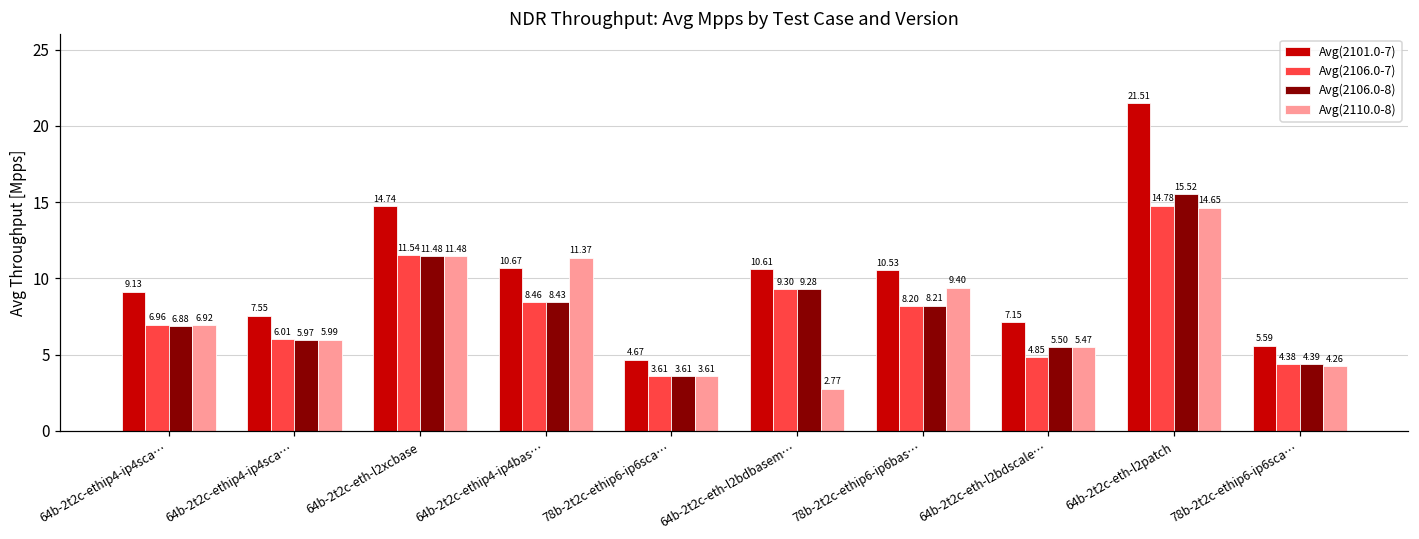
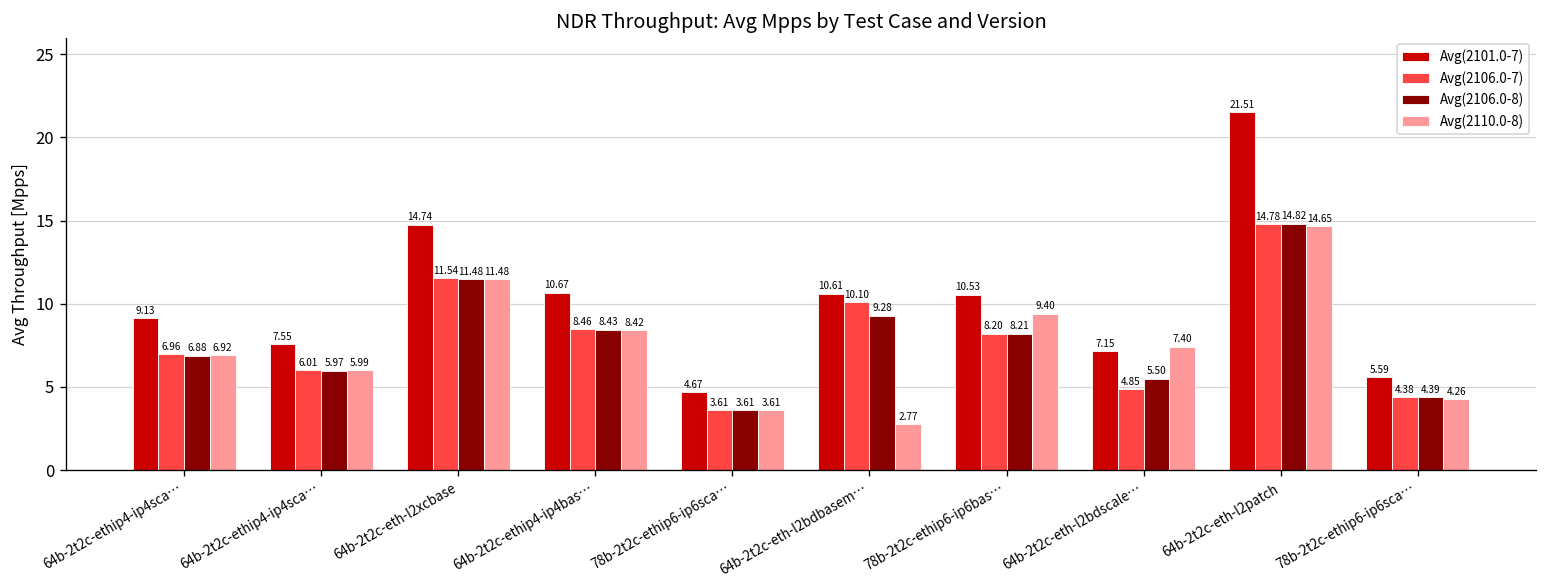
  {
    "Avg(2101.0-7)": {
      "64b-2t2c-eth-l2xcbase": 14.74,
      "64b-2t2c-ethip4-ip4bas…": 10.67,
      "64b-2t2c-eth-l2bdbasem…": 10.61,
      "78b-2t2c-ethip6-ip6bas…": 10.53,
      "64b-2t2c-eth-l2bdscale…": 7.15,
      "64b-2t2c-eth-l2patch": 21.51
    },
    "Avg(2106.0-7)": {
      "64b-2t2c-eth-l2xcbase": 11.54,
      "64b-2t2c-ethip4-ip4bas…": 8.46,
-     "64b-2t2c-eth-l2bdbasem…": 9.30,
+     "64b-2t2c-eth-l2bdbasem…": 10.10,
      "78b-2t2c-ethip6-ip6bas…": 8.20,
      "64b-2t2c-eth-l2bdscale…": 4.85,
      "64b-2t2c-eth-l2patch": 14.78
    },
    "Avg(2106.0-8)": {
      "64b-2t2c-eth-l2xcbase": 11.48,
      "64b-2t2c-ethip4-ip4bas…": 8.43,
      "64b-2t2c-eth-l2bdbasem…": 9.28,
      "78b-2t2c-ethip6-ip6bas…": 8.21,
      "64b-2t2c-eth-l2bdscale…": 5.50,
-     "64b-2t2c-eth-l2patch": 15.52
+     "64b-2t2c-eth-l2patch": 14.82
    },
    "Avg(2110.0-8)": {
      "64b-2t2c-eth-l2xcbase": 11.48,
-     "64b-2t2c-ethip4-ip4bas…": 11.37,
+     "64b-2t2c-ethip4-ip4bas…": 8.42,
      "64b-2t2c-eth-l2bdbasem…": 2.77,
      "78b-2t2c-ethip6-ip6bas…": 9.40,
-     "64b-2t2c-eth-l2bdscale…": 5.47,
+     "64b-2t2c-eth-l2bdscale…": 7.40,
      "64b-2t2c-eth-l2patch": 14.65
    }
  }
